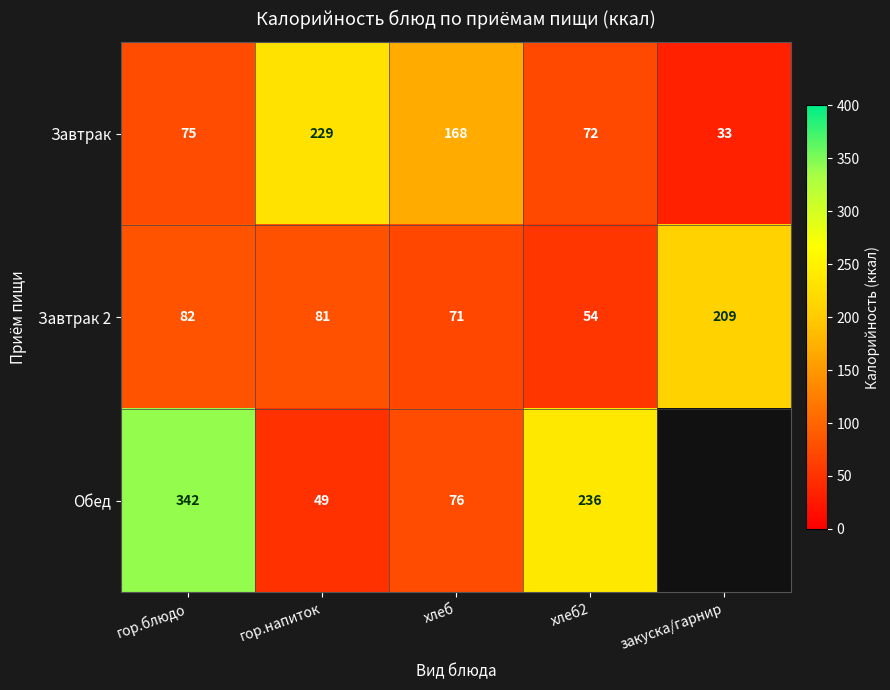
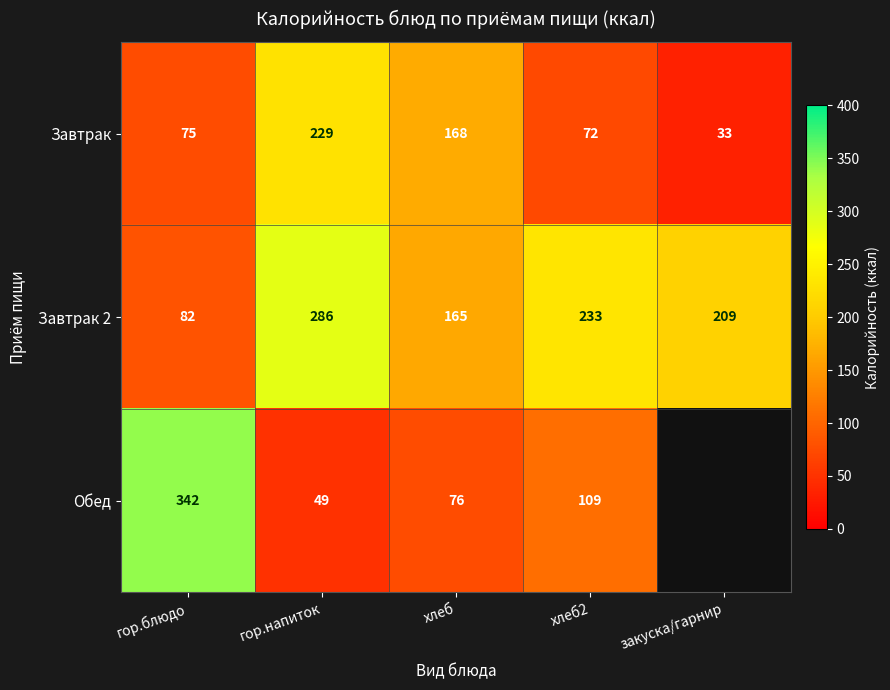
  {
    "Завтрак": {
      "гор.блюдо": 75,
      "гор.напиток": 229,
      "хлеб": 168,
      "хлеб2": 72,
      "закуска/гарнир": 33
    },
    "Завтрак 2": {
      "гор.блюдо": 82,
-     "гор.напиток": 81,
-     "хлеб": 71,
-     "хлеб2": 54,
+     "гор.напиток": 286,
+     "хлеб": 165,
+     "хлеб2": 233,
      "закуска/гарнир": 209
    },
    "Обед": {
      "гор.блюдо": 342,
      "гор.напиток": 49,
      "хлеб": 76,
-     "хлеб2": 236
+     "хлеб2": 109
    }
  }
